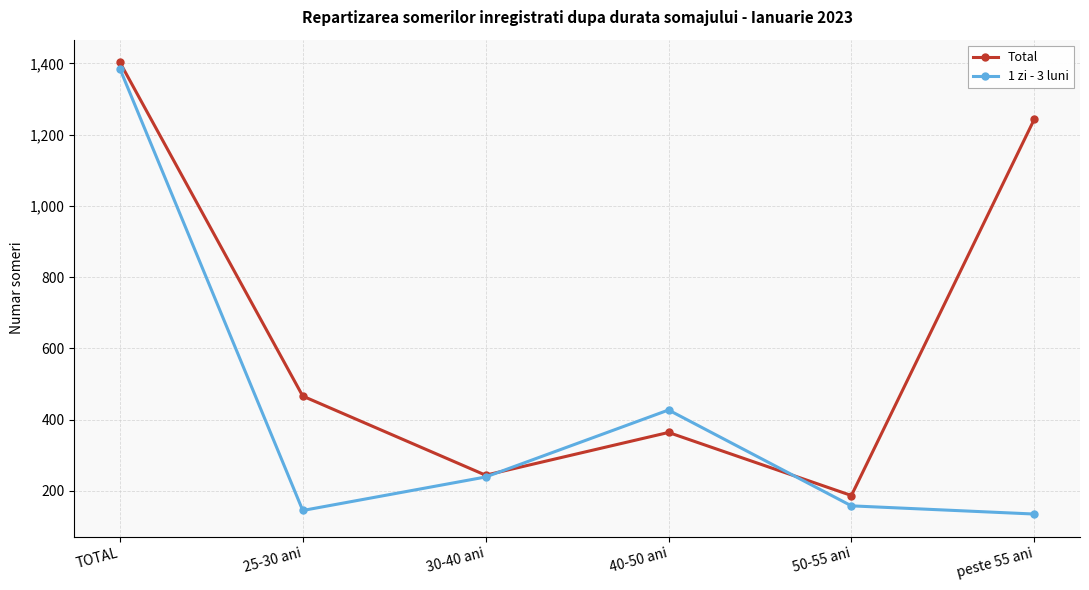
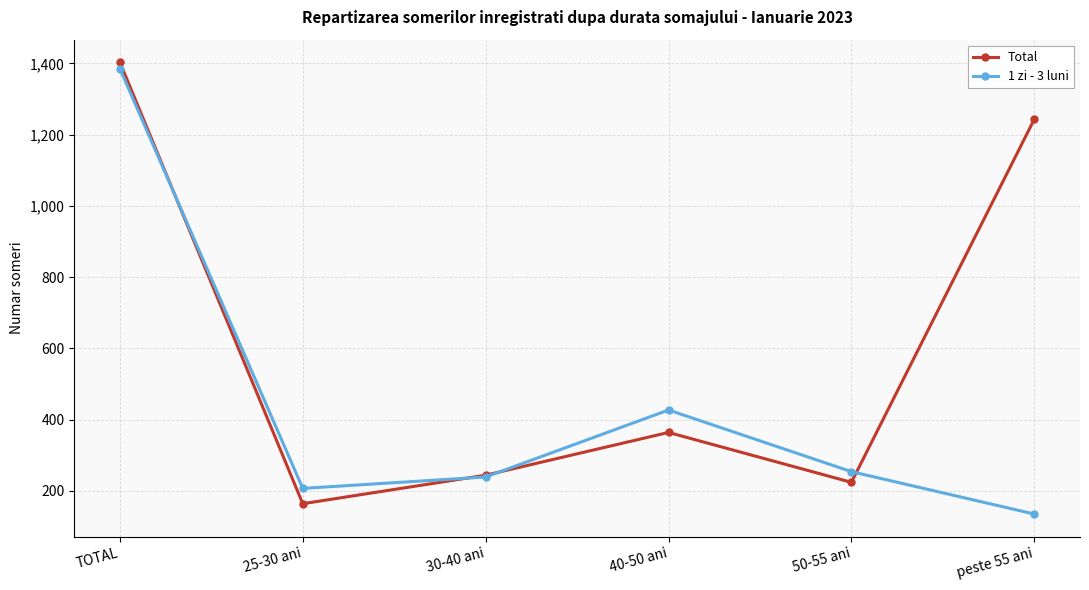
  {
    "Total": {
      "TOTAL": "1,400",
-     "25-30 ani": "470",
+     "25-30 ani": "160",
      "40-50 ani": "360",
-     "50-55 ani": "190",
+     "50-55 ani": "220",
      "peste 55 ani": "1,240"
    },
    "1 zi - 3 luni": {
      "TOTAL": "1,390",
-     "25-30 ani": "150",
+     "25-30 ani": "210",
      "40-50 ani": "430",
-     "50-55 ani": "160",
+     "50-55 ani": "250",
      "peste 55 ani": "140"
    }
  }
